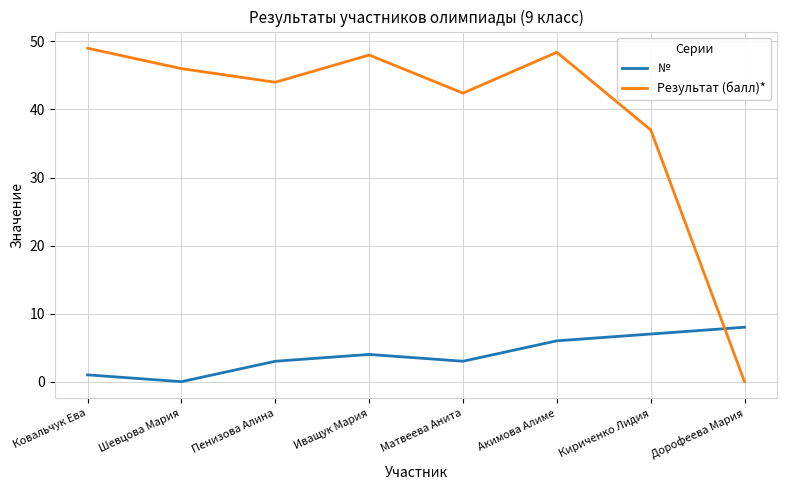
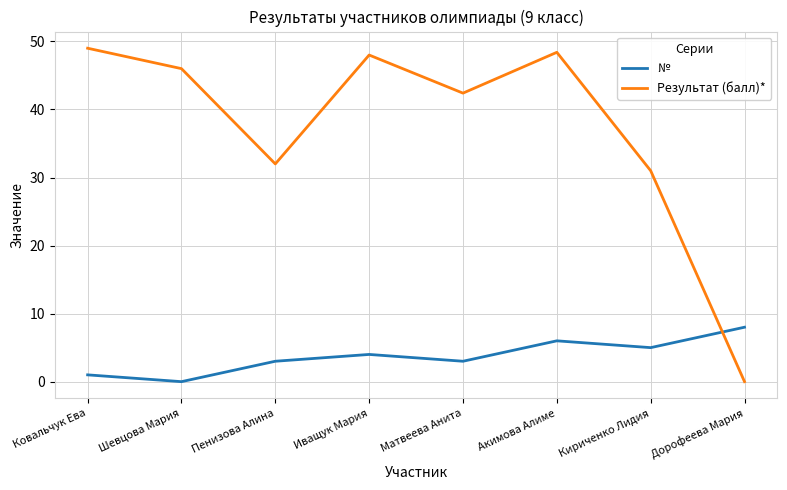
  {
    "№": {
      "Ковальчук Ева": 1,
      "Шевцова Мария": 0,
      "Пенизова Алина": 3,
      "Иващук Мария": 4,
      "Матвеева Анита": 3,
      "Акимова Алиме": 6,
-     "Кириченко Лидия": 7,
+     "Кириченко Лидия": 5,
      "Дорофеева Мария": 8
    },
    "Результат (балл)*": {
      "Ковальчук Ева": 49,
      "Шевцова Мария": 46,
-     "Пенизова Алина": 44,
+     "Пенизова Алина": 32,
      "Иващук Мария": 48,
      "Матвеева Анита": 42,
      "Акимова Алиме": 48,
-     "Кириченко Лидия": 37,
+     "Кириченко Лидия": 31,
      "Дорофеева Мария": 0
    }
  }
